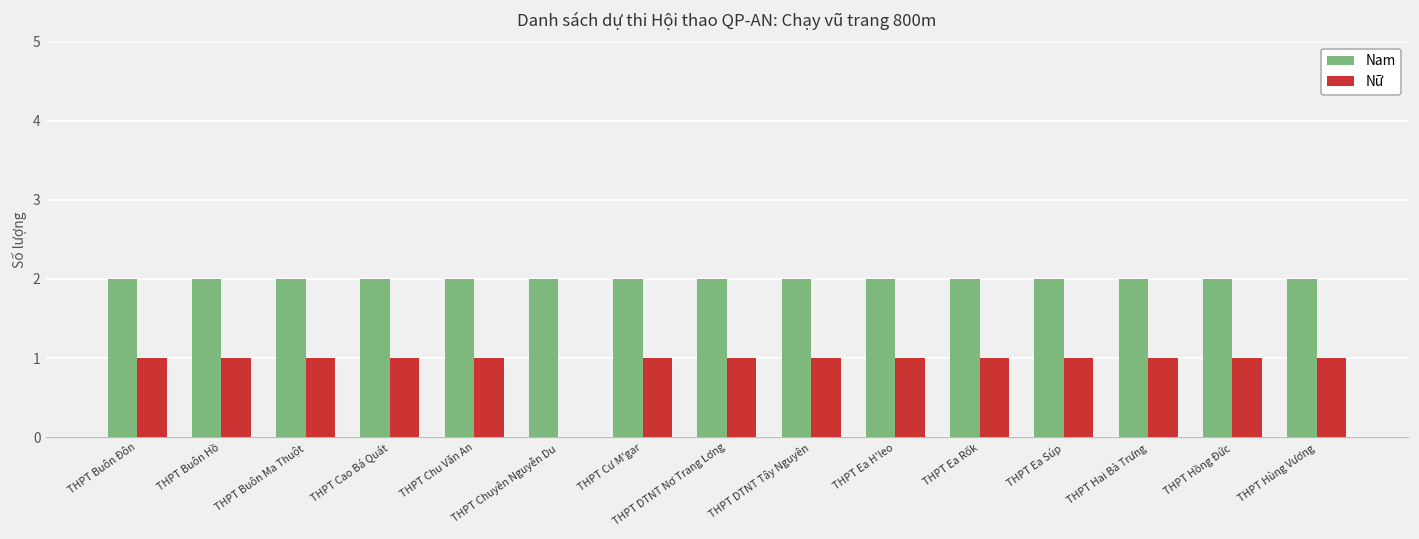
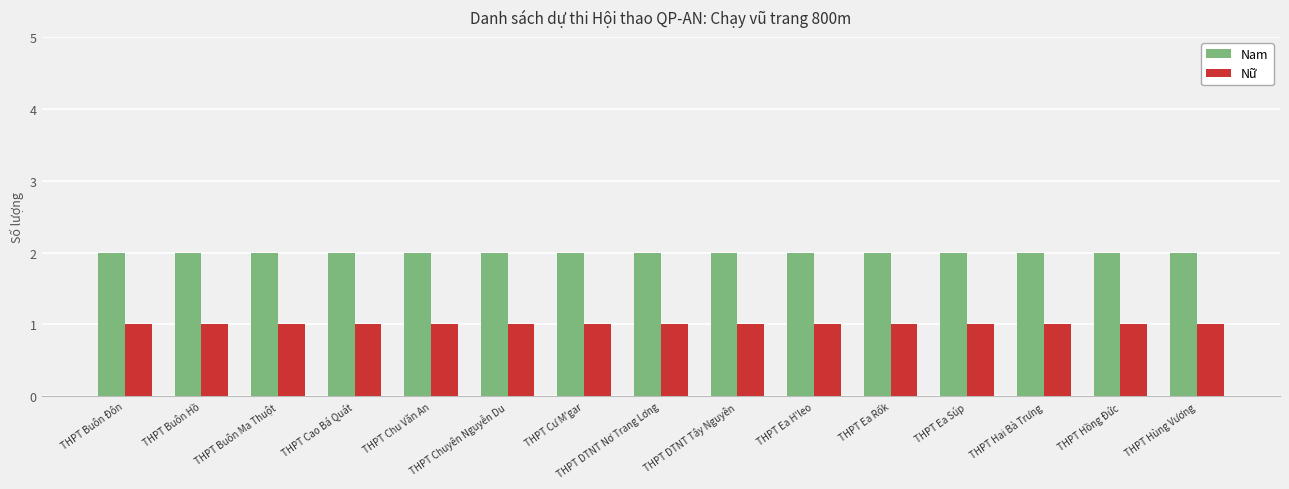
  {
    "Nam": {
      "THPT Buôn Đôn": 2,
      "THPT Buôn Hồ": 2,
      "THPT Buôn Ma Thuột": 2,
      "THPT Cao Bá Quát": 2,
      "THPT Chu Văn An": 2,
      "THPT Chuyên Nguyễn Du": 2,
      "THPT Cư M'gar": 2,
      "THPT DTNT Nơ Trang Lơng": 2,
      "THPT DTNT Tây Nguyên": 2,
      "THPT Ea H'leo": 2,
      "THPT Ea Rốk": 2,
      "THPT Ea Súp": 2,
      "THPT Hai Bà Trưng": 2,
      "THPT Hồng Đức": 2,
      "THPT Hùng Vương": 2
    },
    "Nữ": {
      "THPT Buôn Đôn": 1,
      "THPT Buôn Hồ": 1,
      "THPT Buôn Ma Thuột": 1,
      "THPT Cao Bá Quát": 1,
      "THPT Chu Văn An": 1,
-     "THPT Chuyên Nguyễn Du": 0,
+     "THPT Chuyên Nguyễn Du": 1,
      "THPT Cư M'gar": 1,
      "THPT DTNT Nơ Trang Lơng": 1,
      "THPT DTNT Tây Nguyên": 1,
      "THPT Ea H'leo": 1,
      "THPT Ea Rốk": 1,
      "THPT Ea Súp": 1,
      "THPT Hai Bà Trưng": 1,
      "THPT Hồng Đức": 1,
      "THPT Hùng Vương": 1
    }
  }
